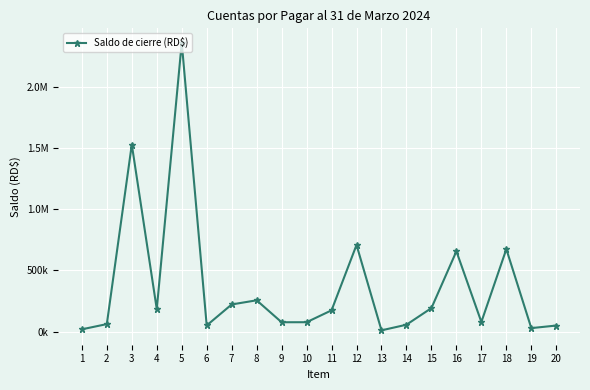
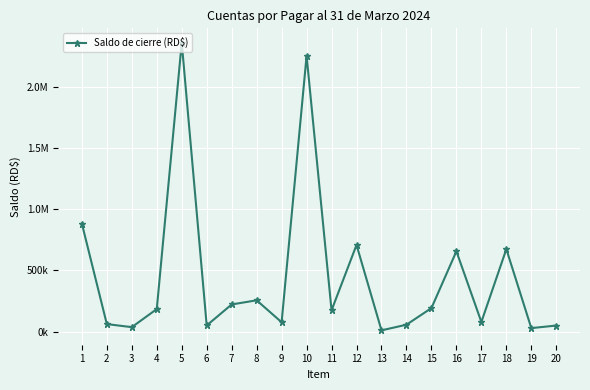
  {
-   "1": 20000,
+   "1": 880000,
    "2": 60000,
-   "3": 1530000,
+   "3": 40000,
    "4": 180000,
    "6": 50000,
    "7": 220000,
    "8": 250000,
    "9": 80000,
-   "10": 80000,
+   "10": 2250000,
    "11": 170000,
    "12": 710000,
    "13": 10000,
    "14": 60000,
    "15": 190000,
    "16": 660000,
    "17": 80000,
    "18": 670000,
    "19": 30000,
    "20": 50000
  }
